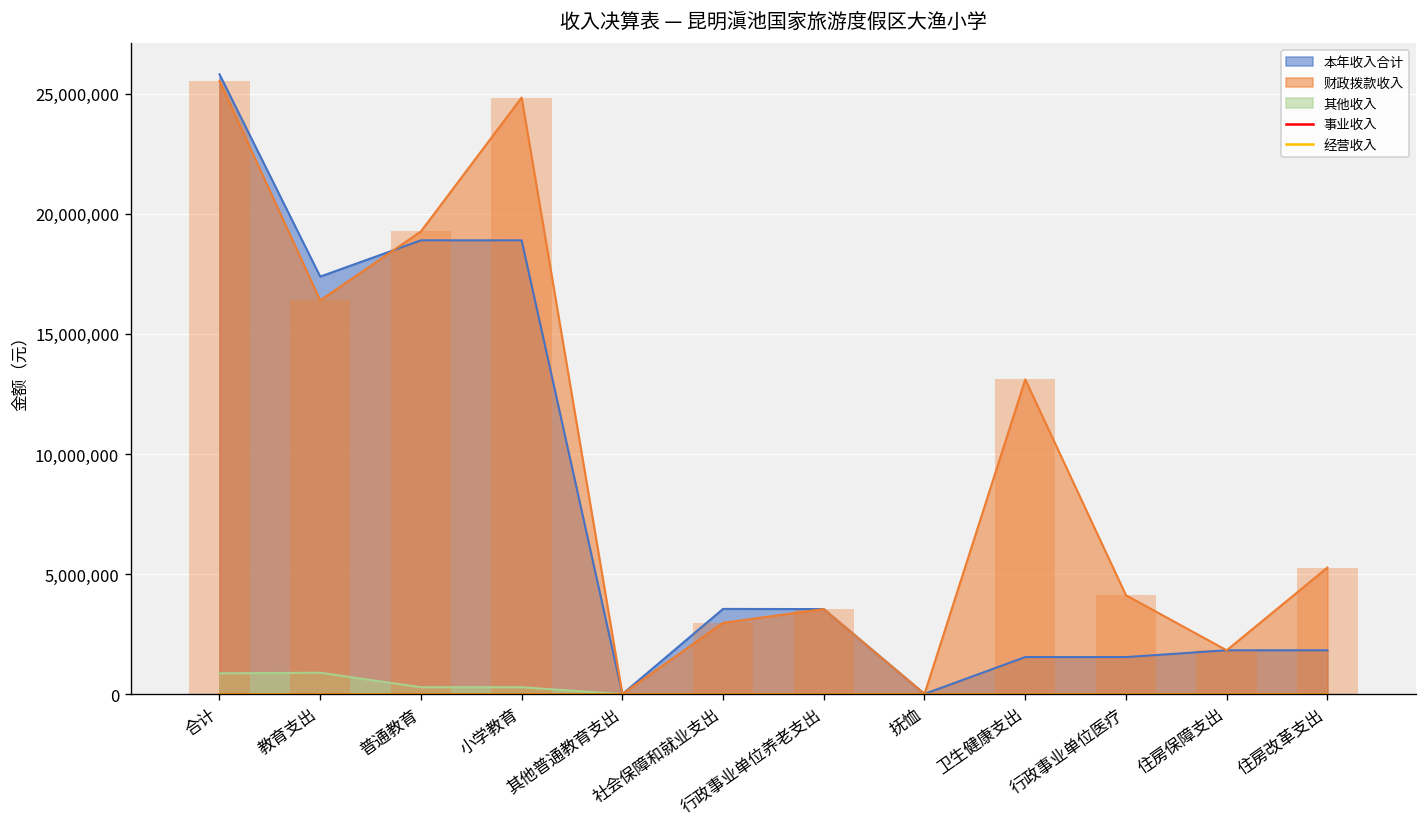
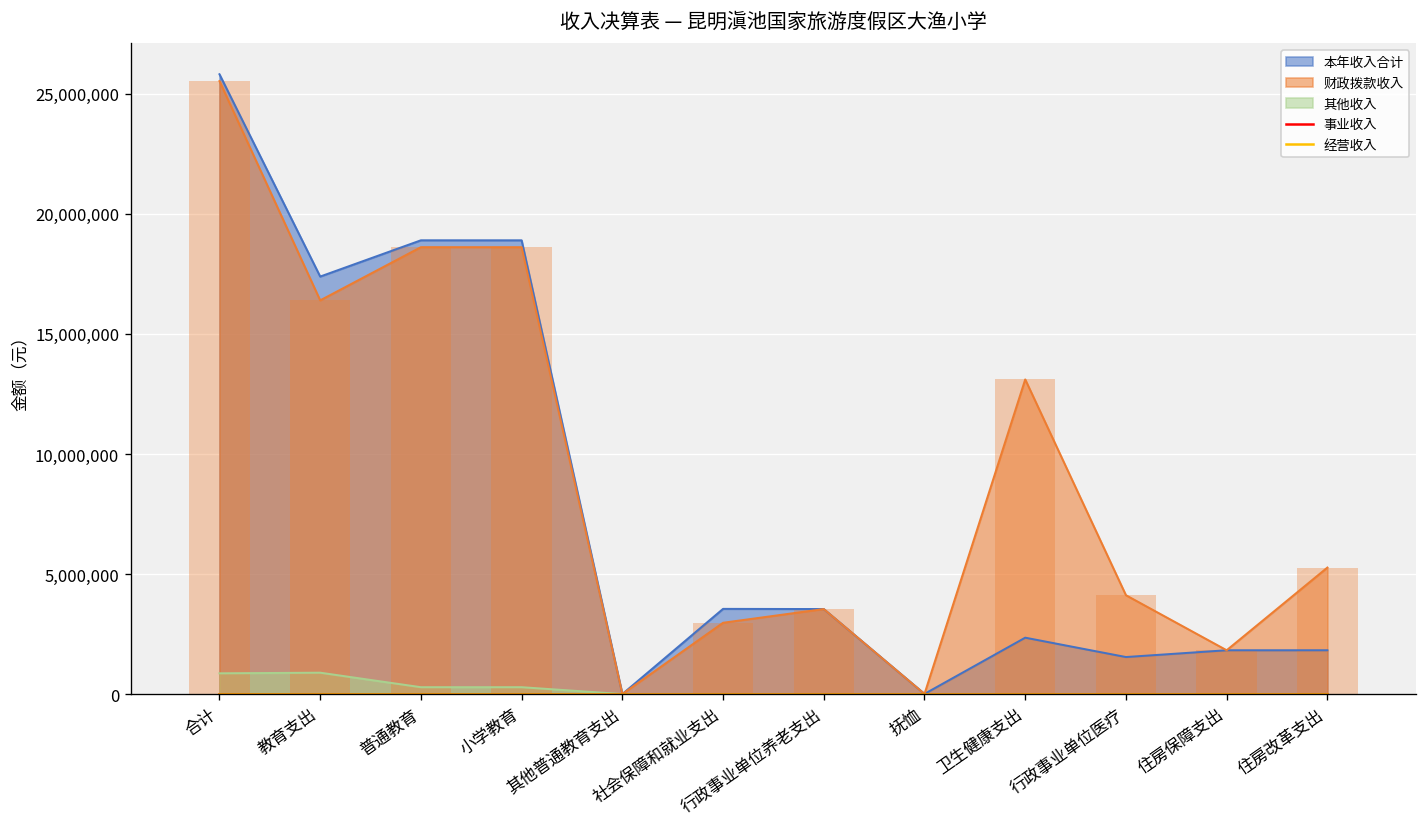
  {
    "本年收入合计": {
      "合计": "25,800,000",
      "教育支出": "17,400,000",
      "普通教育": "18,900,000",
      "小学教育": "18,900,000",
      "社会保障和就业支出": "3,500,000",
-     "卫生健康支出": "1,500,000",
+     "卫生健康支出": "2,300,000",
      "行政事业单位医疗": "1,500,000",
      "住房改革支出": "1,800,000"
    },
    "财政拨款收入": {
      "合计": "25,500,000",
      "教育支出": "16,400,000",
-     "普通教育": "19,300,000",
-     "小学教育": "24,800,000",
+     "普通教育": "18,600,000",
+     "小学教育": "18,600,000",
      "社会保障和就业支出": "3,000,000",
      "行政事业单位养老支出": "3,500,000",
      "卫生健康支出": "13,100,000",
      "行政事业单位医疗": "4,100,000",
      "住房保障支出": "1,800,000",
      "住房改革支出": "5,300,000"
    },
    "其他收入": {
      "合计": "900,000",
      "教育支出": "900,000",
      "普通教育": "300,000",
      "小学教育": "300,000"
    },
    "经营收入": {
      "合计": "0",
      "教育支出": "0",
      "普通教育": "0",
      "小学教育": "0"
    }
  }
